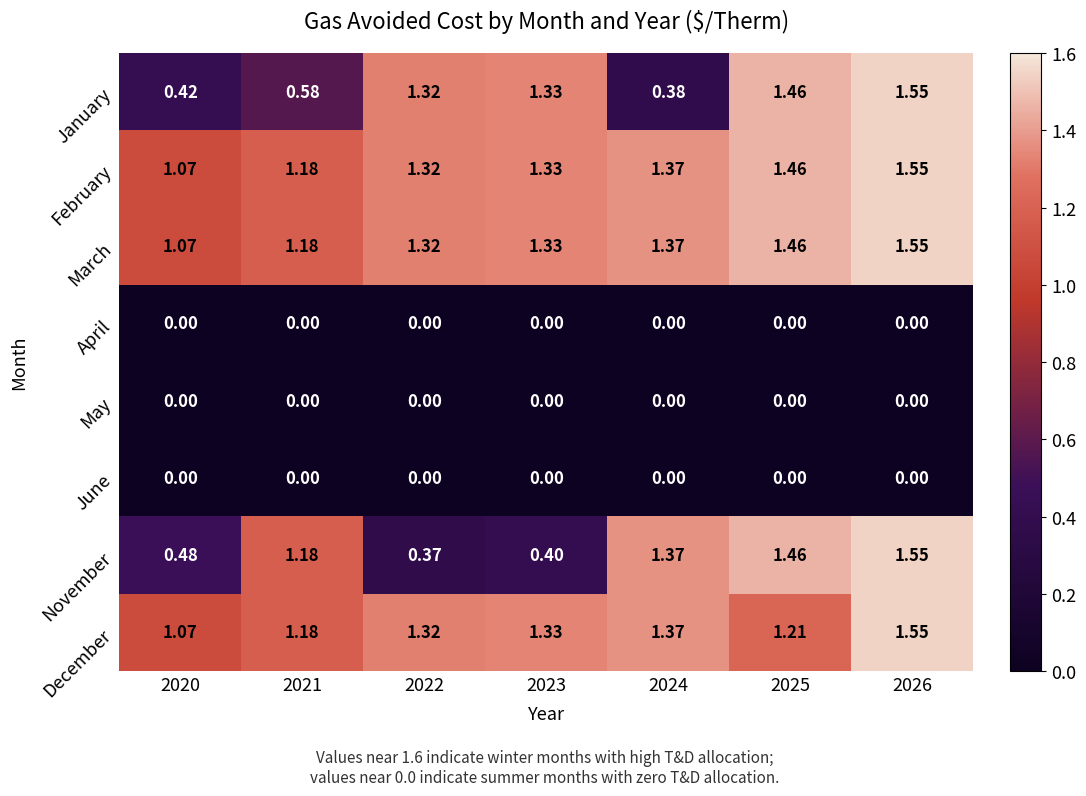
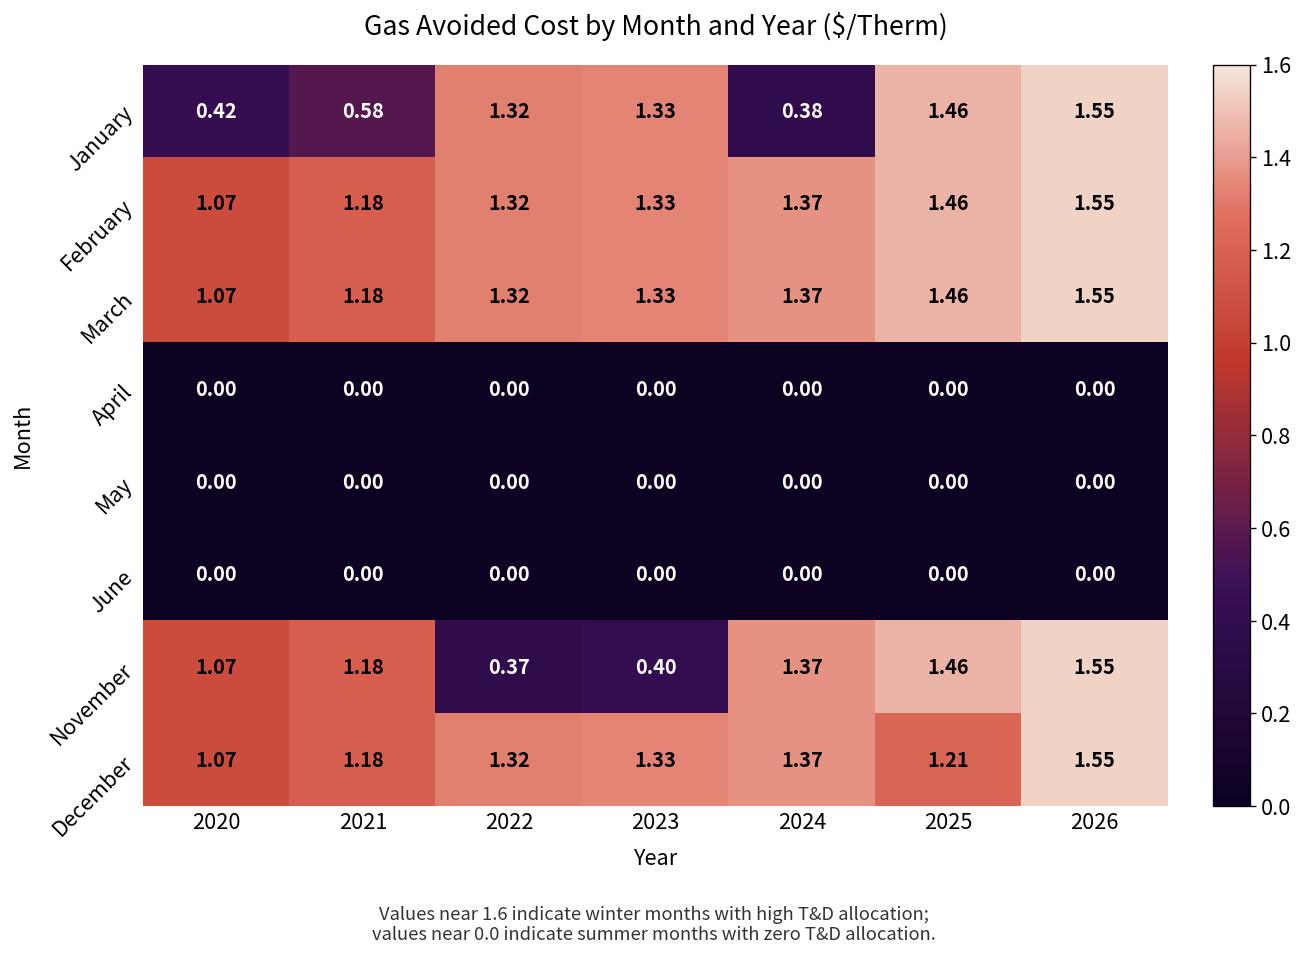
  {
    "January": {
      "2020": 0.42,
      "2021": 0.58,
      "2022": 1.32,
      "2023": 1.33,
      "2024": 0.38,
      "2025": 1.46,
      "2026": 1.55
    },
    "February": {
      "2020": 1.07,
      "2021": 1.18,
      "2022": 1.32,
      "2023": 1.33,
      "2024": 1.37,
      "2025": 1.46,
      "2026": 1.55
    },
    "March": {
      "2020": 1.07,
      "2021": 1.18,
      "2022": 1.32,
      "2023": 1.33,
      "2024": 1.37,
      "2025": 1.46,
      "2026": 1.55
    },
    "April": {
      "2020": 0.00,
      "2021": 0.00,
      "2022": 0.00,
      "2023": 0.00,
      "2024": 0.00,
      "2025": 0.00,
      "2026": 0.00
    },
    "May": {
      "2020": 0.00,
      "2021": 0.00,
      "2022": 0.00,
      "2023": 0.00,
      "2024": 0.00,
      "2025": 0.00,
      "2026": 0.00
    },
    "June": {
      "2020": 0.00,
      "2021": 0.00,
      "2022": 0.00,
      "2023": 0.00,
      "2024": 0.00,
      "2025": 0.00,
      "2026": 0.00
    },
    "November": {
-     "2020": 0.48,
+     "2020": 1.07,
      "2021": 1.18,
      "2022": 0.37,
      "2023": 0.40,
      "2024": 1.37,
      "2025": 1.46,
      "2026": 1.55
    },
    "December": {
      "2020": 1.07,
      "2021": 1.18,
      "2022": 1.32,
      "2023": 1.33,
      "2024": 1.37,
      "2025": 1.21,
      "2026": 1.55
    }
  }
